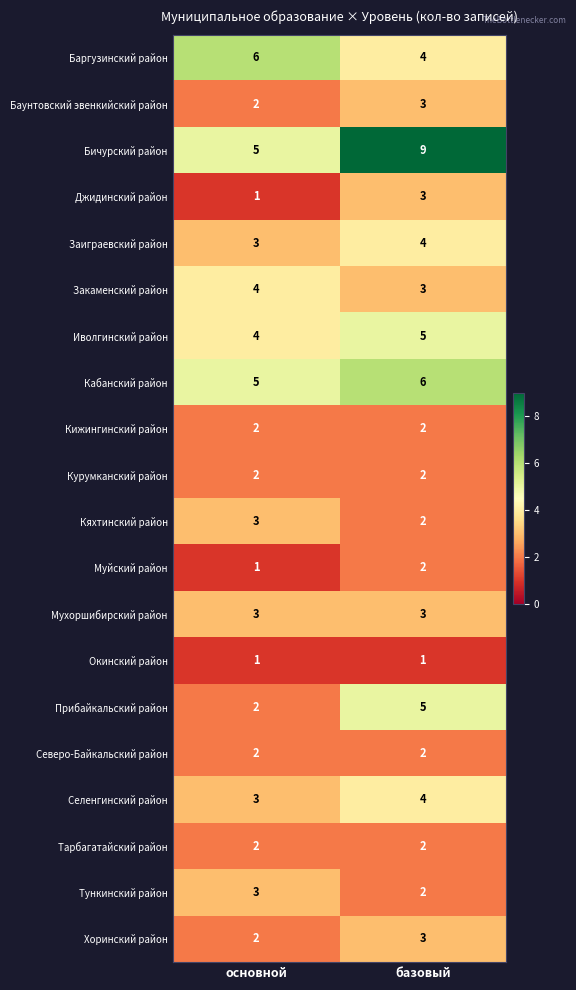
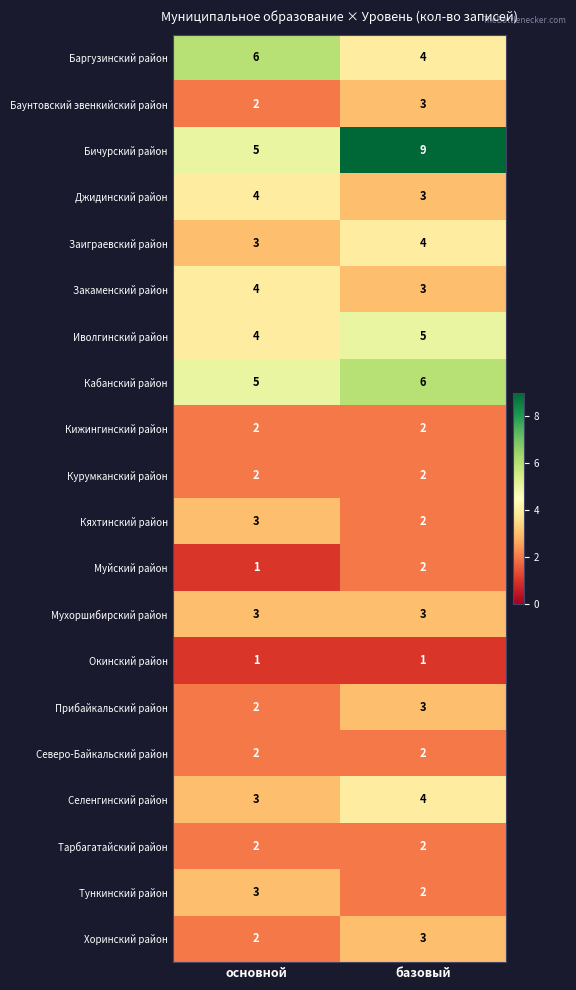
  {
    "Баргузинский район": {
      "основной": 6,
      "базовый": 4
    },
    "Баунтовский эвенкийский район": {
      "основной": 2,
      "базовый": 3
    },
    "Бичурский район": {
      "основной": 5,
      "базовый": 9
    },
    "Джидинский район": {
-     "основной": 1,
+     "основной": 4,
      "базовый": 3
    },
    "Заиграевский район": {
      "основной": 3,
      "базовый": 4
    },
    "Закаменский район": {
      "основной": 4,
      "базовый": 3
    },
    "Иволгинский район": {
      "основной": 4,
      "базовый": 5
    },
    "Кабанский район": {
      "основной": 5,
      "базовый": 6
    },
    "Кижингинский район": {
      "основной": 2,
      "базовый": 2
    },
    "Курумканский район": {
      "основной": 2,
      "базовый": 2
    },
    "Кяхтинский район": {
      "основной": 3,
      "базовый": 2
    },
    "Муйский район": {
      "основной": 1,
      "базовый": 2
    },
    "Мухоршибирский район": {
      "основной": 3,
      "базовый": 3
    },
    "Окинский район": {
      "основной": 1,
      "базовый": 1
    },
    "Прибайкальский район": {
      "основной": 2,
-     "базовый": 5
+     "базовый": 3
    },
    "Северо-Байкальский район": {
      "основной": 2,
      "базовый": 2
    },
    "Селенгинский район": {
      "основной": 3,
      "базовый": 4
    },
    "Тарбагатайский район": {
      "основной": 2,
      "базовый": 2
    },
    "Тункинский район": {
      "основной": 3,
      "базовый": 2
    },
    "Хоринский район": {
      "основной": 2,
      "базовый": 3
    }
  }
